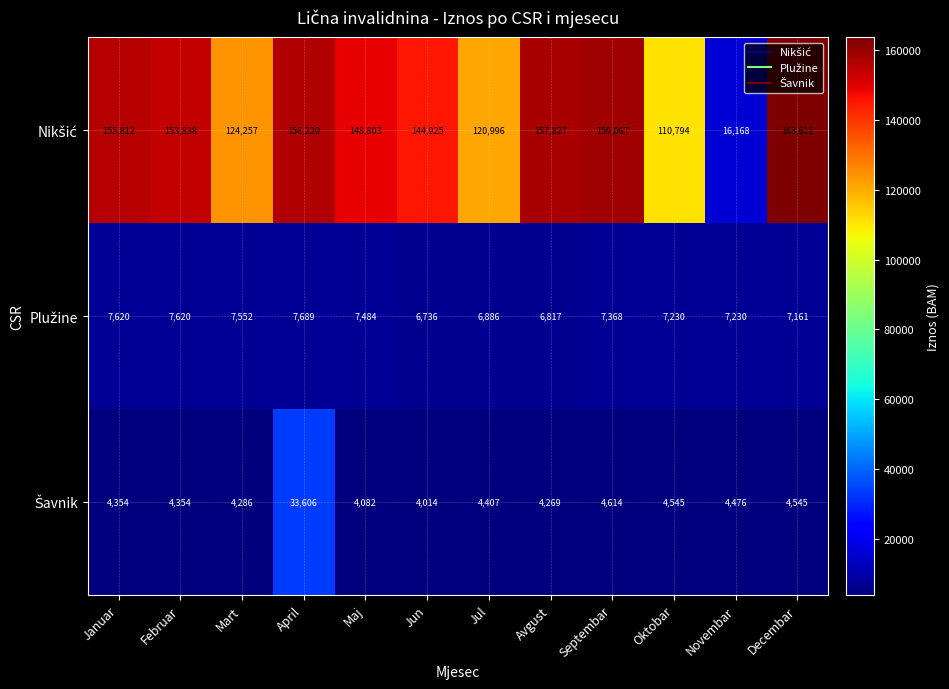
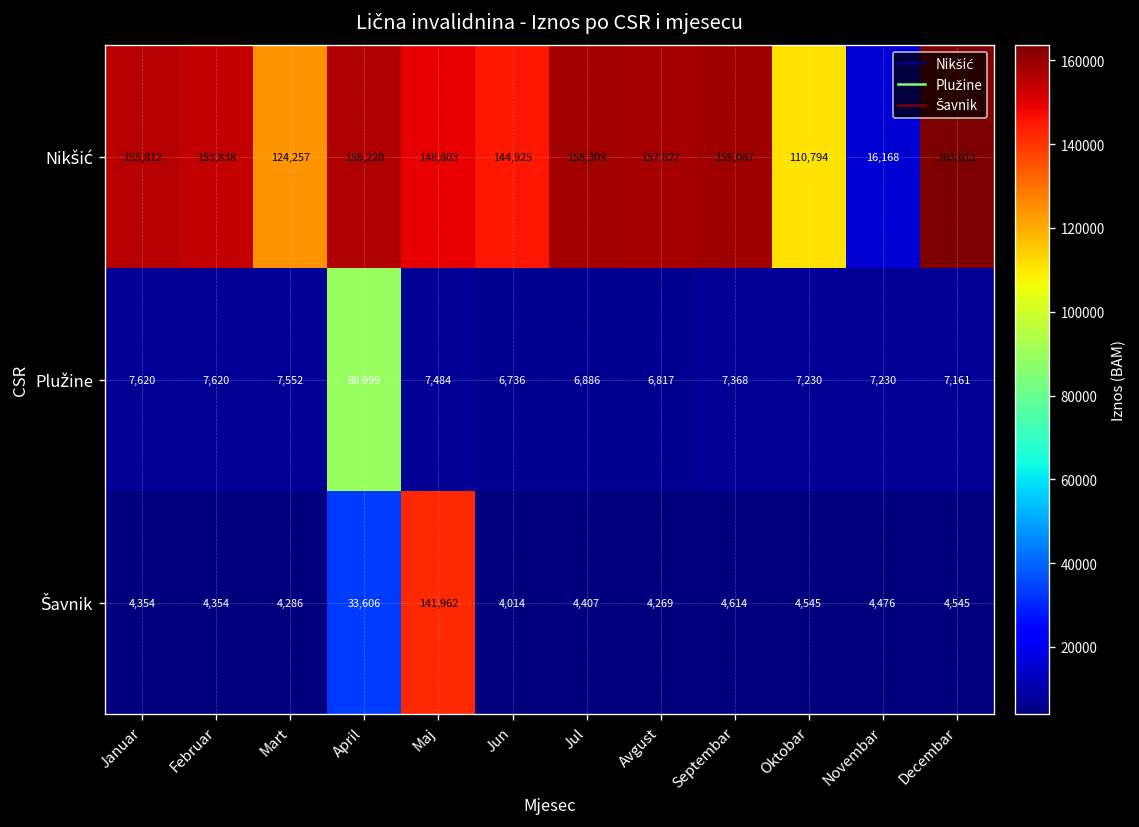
  {
    "Nikšić": {
      "Januar": "155,812",
      "Februar": "153,838",
      "Mart": "124,257",
      "April": "156,220",
      "Maj": "148,803",
      "Jun": "144,925",
-     "Jul": "120,996",
+     "Jul": "158,309",
      "Avgust": "157,827",
      "Septembar": "159,067",
      "Oktobar": "110,794",
      "Novembar": "16,168",
      "Decembar": "163,611"
    },
    "Plužine": {
      "Januar": "7,620",
      "Februar": "7,620",
      "Mart": "7,552",
-     "April": "7,689",
+     "April": "88,999",
      "Maj": "7,484",
      "Jun": "6,736",
      "Jul": "6,886",
      "Avgust": "6,817",
      "Septembar": "7,368",
      "Oktobar": "7,230",
      "Novembar": "7,230",
      "Decembar": "7,161"
    },
    "Šavnik": {
      "Januar": "4,354",
      "Februar": "4,354",
      "Mart": "4,286",
      "April": "33,606",
-     "Maj": "4,082",
+     "Maj": "141,962",
      "Jun": "4,014",
      "Jul": "4,407",
      "Avgust": "4,269",
      "Septembar": "4,614",
      "Oktobar": "4,545",
      "Novembar": "4,476",
      "Decembar": "4,545"
    }
  }
